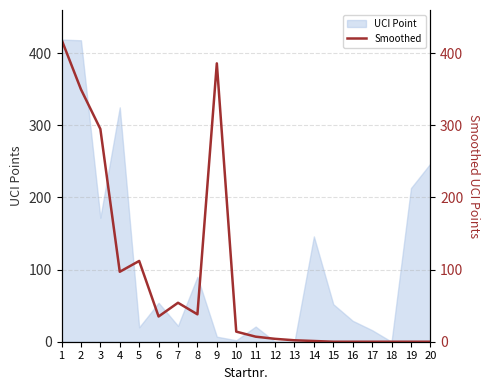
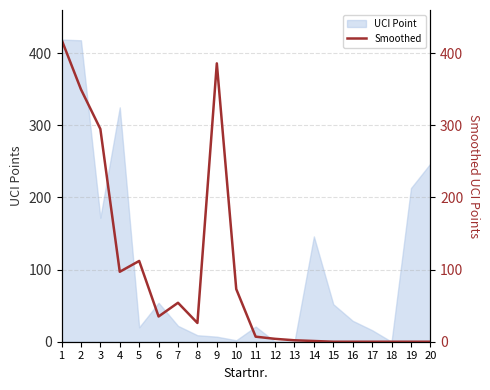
  {
    "UCI Point": {
      "1": 420,
      "2": 420,
      "3": 170,
      "4": 330,
      "5": 20,
      "6": 50,
      "7": 20,
-     "8": 90,
+     "8": 10,
      "9": 10,
      "11": 20,
      "12": 0,
      "13": 0,
      "14": 150,
      "15": 50,
      "16": 30,
      "17": 20,
      "18": 0,
      "19": 210,
      "20": 250
    },
    "Smoothed": {
      "1": 420,
      "2": 350,
      "3": 300,
      "4": 100,
      "5": 110,
      "6": 40,
      "7": 50,
-     "8": 40,
+     "8": 30,
      "9": 390,
-     "10": 10,
+     "10": 70,
      "11": 10,
      "12": 0,
      "13": 0,
      "14": 0,
      "15": 0,
      "16": 0,
      "17": 0,
      "18": 0,
      "19": 0,
      "20": 0
    }
  }
